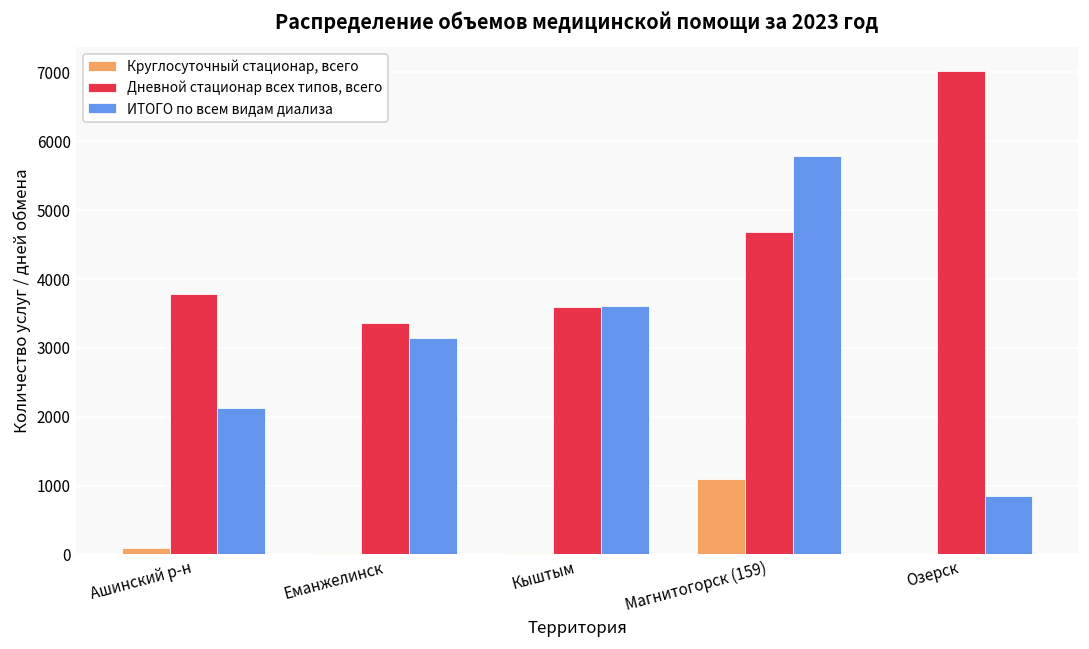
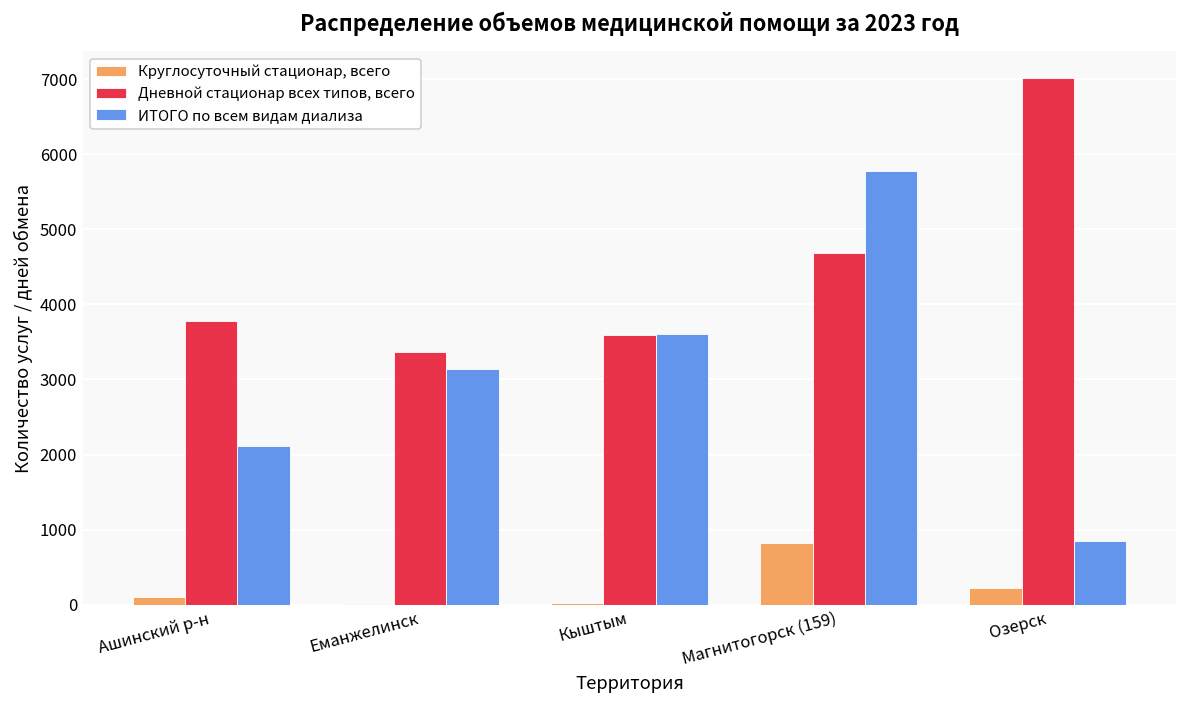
  {
    "Круглосуточный стационар, всего": {
      "Ашинский р-н": 100,
-     "Магнитогорск (159)": 1100,
-     "Озерск": 0
+     "Магнитогорск (159)": 800,
+     "Озерск": 200
    },
    "Дневной стационар всех типов, всего": {
      "Ашинский р-н": 3800,
      "Еманжелинск": 3400,
      "Кыштым": 3600,
      "Магнитогорск (159)": 4700,
      "Озерск": 7000
    },
    "ИТОГО по всем видам диализа": {
      "Ашинский р-н": 2100,
      "Еманжелинск": 3100,
      "Кыштым": 3600,
      "Магнитогорск (159)": 5800,
      "Озерск": 800
    }
  }
